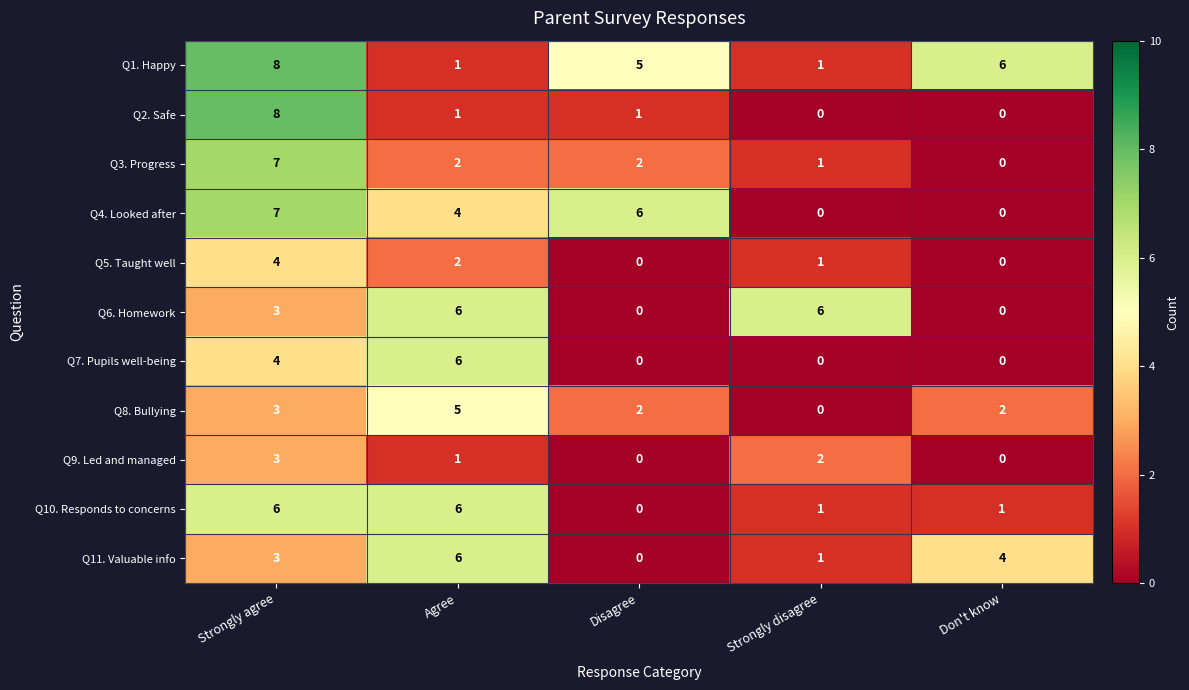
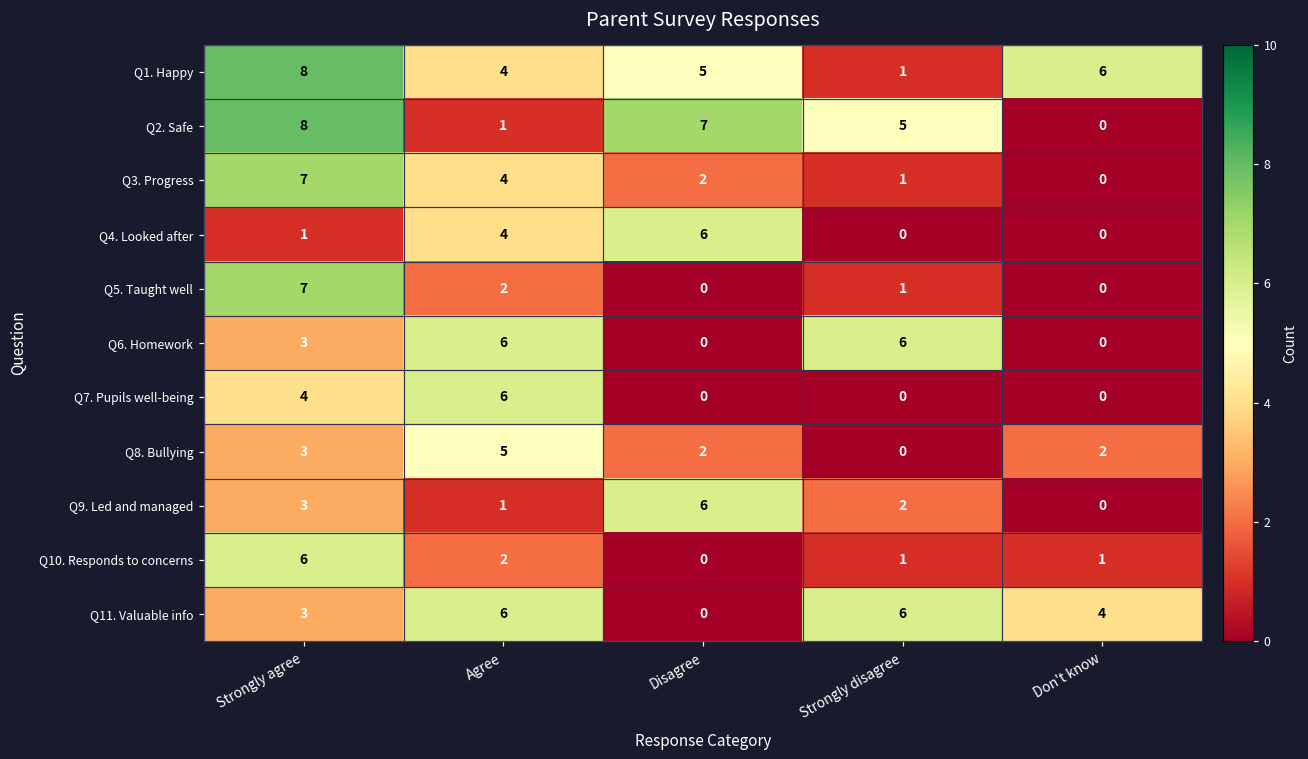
  {
    "Q1. Happy": {
      "Strongly agree": 8,
-     "Agree": 1,
+     "Agree": 4,
      "Disagree": 5,
      "Strongly disagree": 1,
      "Don't know": 6
    },
    "Q2. Safe": {
      "Strongly agree": 8,
      "Agree": 1,
-     "Disagree": 1,
-     "Strongly disagree": 0,
+     "Disagree": 7,
+     "Strongly disagree": 5,
      "Don't know": 0
    },
    "Q3. Progress": {
      "Strongly agree": 7,
-     "Agree": 2,
+     "Agree": 4,
      "Disagree": 2,
      "Strongly disagree": 1,
      "Don't know": 0
    },
    "Q4. Looked after": {
-     "Strongly agree": 7,
+     "Strongly agree": 1,
      "Agree": 4,
      "Disagree": 6,
      "Strongly disagree": 0,
      "Don't know": 0
    },
    "Q5. Taught well": {
-     "Strongly agree": 4,
+     "Strongly agree": 7,
      "Agree": 2,
      "Disagree": 0,
      "Strongly disagree": 1,
      "Don't know": 0
    },
    "Q6. Homework": {
      "Strongly agree": 3,
      "Agree": 6,
      "Disagree": 0,
      "Strongly disagree": 6,
      "Don't know": 0
    },
    "Q7. Pupils well-being": {
      "Strongly agree": 4,
      "Agree": 6,
      "Disagree": 0,
      "Strongly disagree": 0,
      "Don't know": 0
    },
    "Q8. Bullying": {
      "Strongly agree": 3,
      "Agree": 5,
      "Disagree": 2,
      "Strongly disagree": 0,
      "Don't know": 2
    },
    "Q9. Led and managed": {
      "Strongly agree": 3,
      "Agree": 1,
-     "Disagree": 0,
+     "Disagree": 6,
      "Strongly disagree": 2,
      "Don't know": 0
    },
    "Q10. Responds to concerns": {
      "Strongly agree": 6,
-     "Agree": 6,
+     "Agree": 2,
      "Disagree": 0,
      "Strongly disagree": 1,
      "Don't know": 1
    },
    "Q11. Valuable info": {
      "Strongly agree": 3,
      "Agree": 6,
      "Disagree": 0,
-     "Strongly disagree": 1,
+     "Strongly disagree": 6,
      "Don't know": 4
    }
  }
